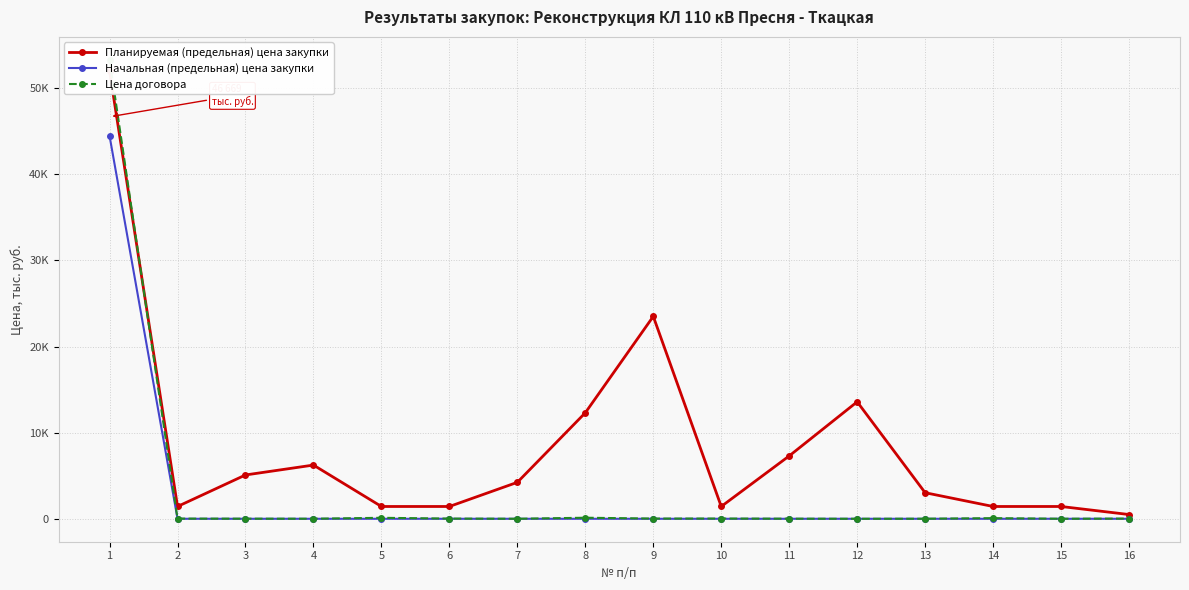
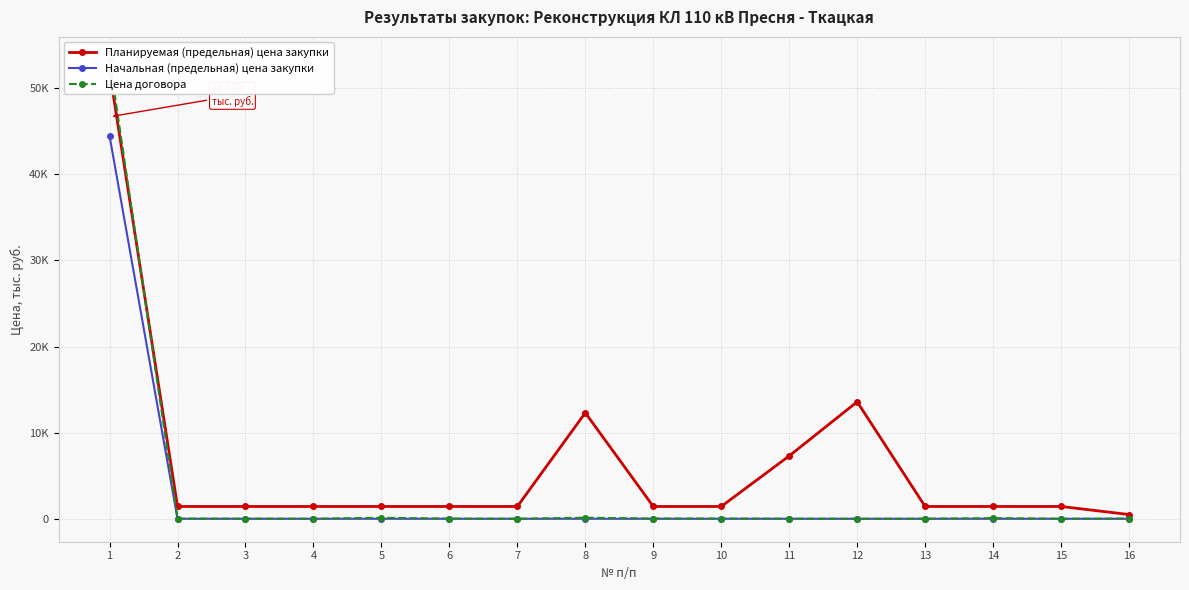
  {
    "Планируемая (предельная) цена закупки": {
      "2": 1000,
-     "3": 5000,
-     "4": 6000,
+     "3": 1000,
+     "4": 1000,
      "5": 1000,
      "6": 1000,
-     "7": 4000,
+     "7": 1000,
      "8": 12000,
-     "9": 23000,
+     "9": 1000,
      "10": 1000,
      "11": 7000,
      "12": 14000,
-     "13": 3000,
+     "13": 1000,
      "14": 1000,
      "15": 1000,
      "16": 0
    },
    "Начальная (предельная) цена закупки": {
      "1": 44000
    }
  }
